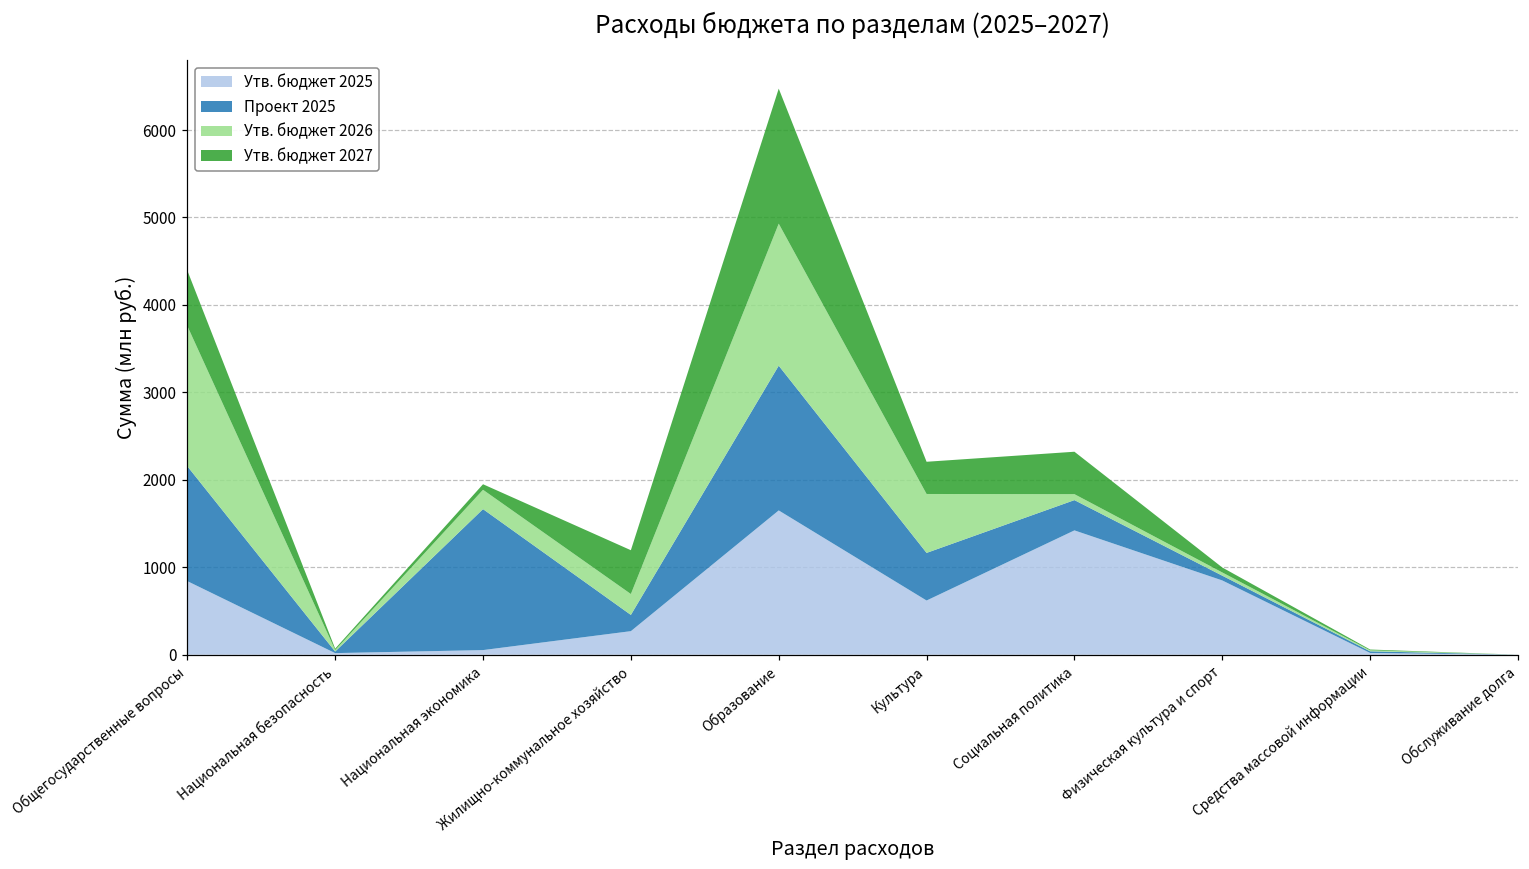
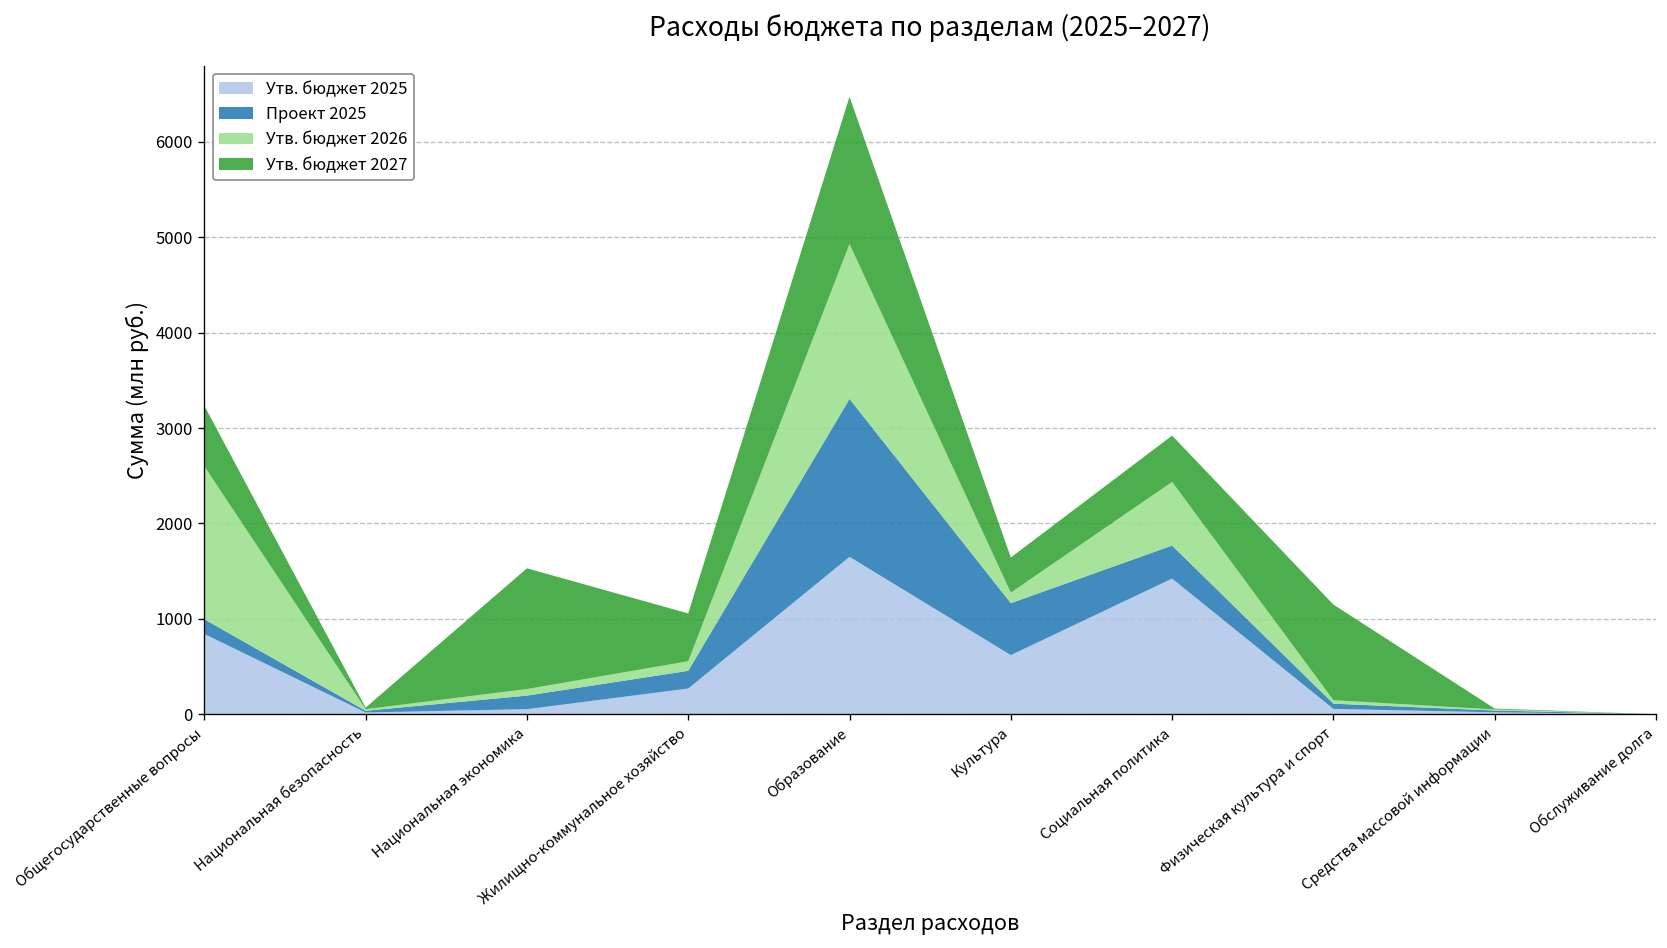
  {
    "Утв. бюджет 2025": {
      "Общегосударственные вопросы": 800,
      "Национальная экономика": 100,
      "Жилищно-коммунальное хозяйство": 300,
      "Образование": 1600,
      "Культура": 600,
      "Социальная политика": 1400,
-     "Физическая культура и спорт": 800
+     "Физическая культура и спорт": 100
    },
    "Проект 2025": {
-     "Общегосударственные вопросы": 1300,
-     "Национальная экономика": 1600,
+     "Общегосударственные вопросы": 200,
+     "Национальная экономика": 100,
      "Жилищно-коммунальное хозяйство": 200,
      "Образование": 1700,
      "Культура": 500,
      "Социальная политика": 300,
      "Физическая культура и спорт": 100
    },
    "Утв. бюджет 2026": {
      "Общегосударственные вопросы": 1600,
-     "Национальная экономика": 200,
-     "Жилищно-коммунальное хозяйство": 200,
+     "Национальная экономика": 100,
+     "Жилищно-коммунальное хозяйство": 100,
      "Образование": 1600,
-     "Культура": 700,
-     "Социальная политика": 100,
+     "Культура": 100,
+     "Социальная политика": 700,
      "Физическая культура и спорт": 0
    },
    "Утв. бюджет 2027": {
      "Общегосударственные вопросы": 600,
-     "Национальная экономика": 100,
+     "Национальная экономика": 1300,
      "Жилищно-коммунальное хозяйство": 500,
      "Образование": 1500,
      "Культура": 400,
      "Социальная политика": 500,
-     "Физическая культура и спорт": 100
+     "Физическая культура и спорт": 1000
    }
  }
